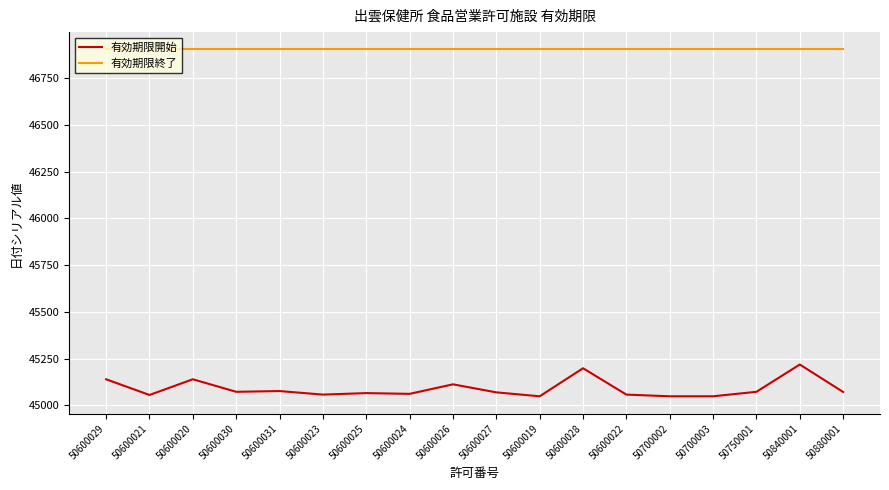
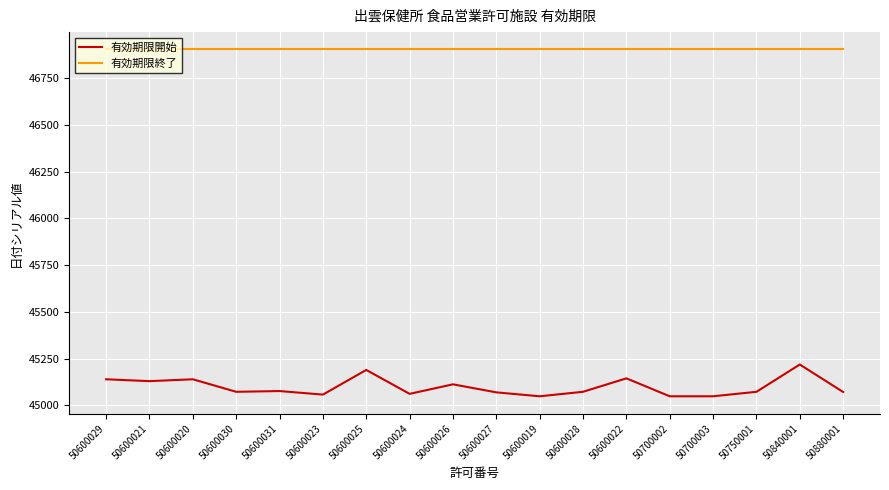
  {
    "有効期限開始": {
      "50600029": 45140,
-     "50600021": 45060,
+     "50600021": 45130,
      "50600020": 45140,
      "50600030": 45070,
      "50600031": 45080,
      "50600023": 45060,
-     "50600025": 45070,
+     "50600025": 45190,
      "50600024": 45060,
      "50600026": 45110,
      "50600027": 45070,
      "50600019": 45050,
-     "50600028": 45200,
-     "50600022": 45060,
+     "50600028": 45070,
+     "50600022": 45140,
      "50700002": 45050,
      "50700003": 45050,
      "50750001": 45070,
      "50840001": 45220,
      "50880001": 45070
    },
    "有効期限終了": {
      "50600020": 46900,
      "50600030": 46900,
      "50600031": 46900,
      "50600023": 46900,
      "50600025": 46900,
      "50600024": 46900,
      "50600026": 46900,
      "50600027": 46900,
      "50600019": 46900,
      "50600028": 46900,
      "50600022": 46900,
      "50700002": 46900,
      "50700003": 46900,
      "50750001": 46900,
      "50840001": 46900,
      "50880001": 46900
    }
  }
